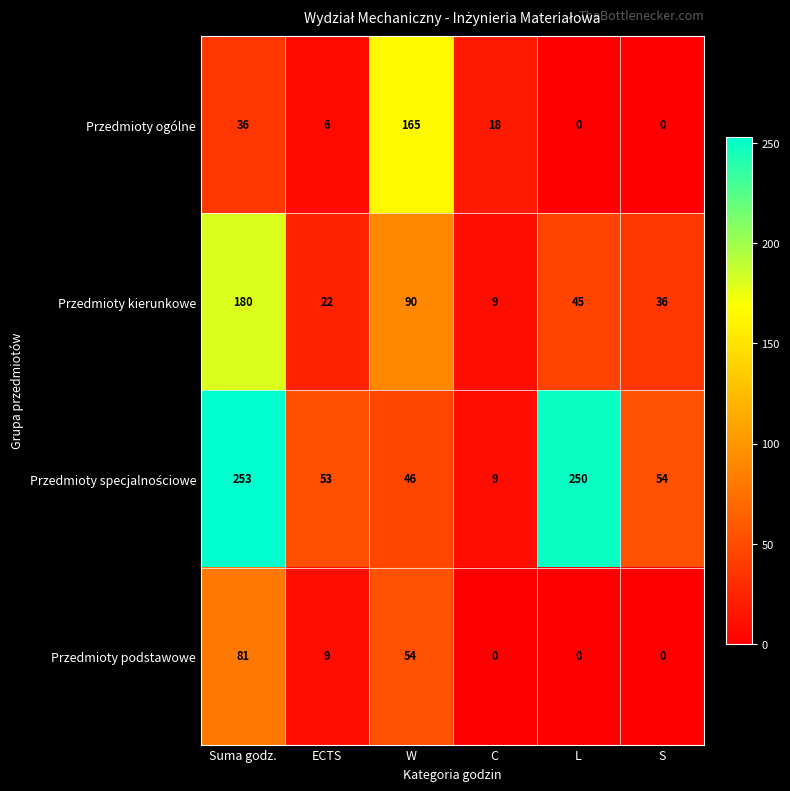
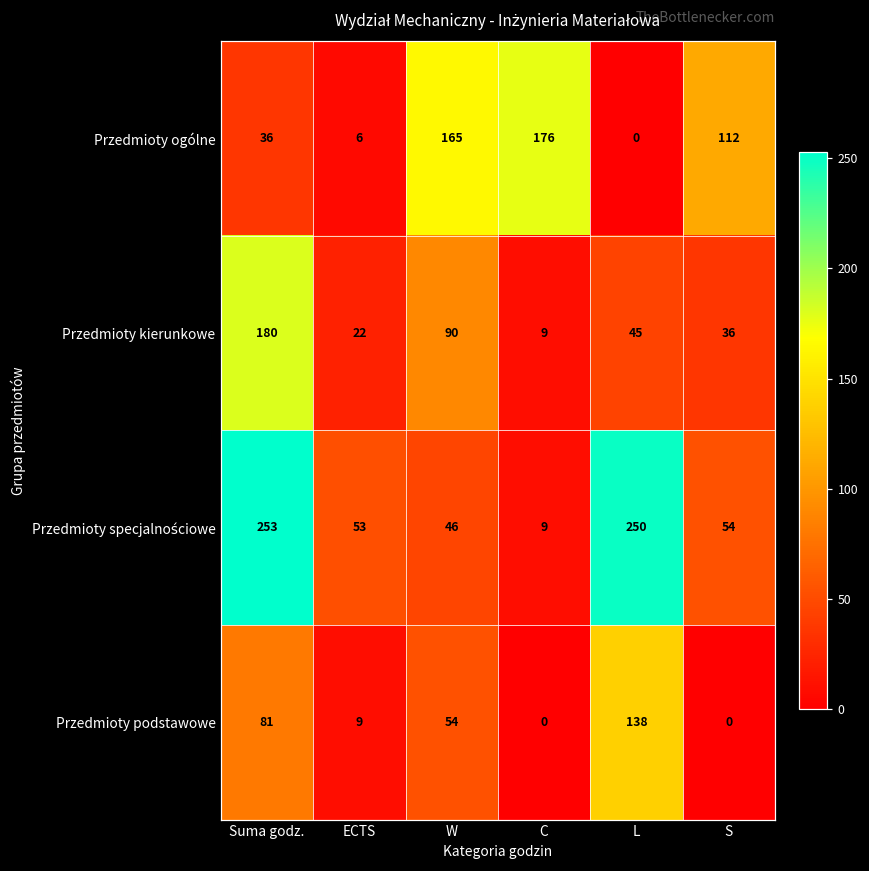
  {
    "Przedmioty ogólne": {
      "Suma godz.": 36,
      "ECTS": 6,
      "W": 165,
-     "C": 18,
+     "C": 176,
      "L": 0,
-     "S": 0
+     "S": 112
    },
    "Przedmioty kierunkowe": {
      "Suma godz.": 180,
      "ECTS": 22,
      "W": 90,
      "C": 9,
      "L": 45,
      "S": 36
    },
    "Przedmioty specjalnościowe": {
      "Suma godz.": 253,
      "ECTS": 53,
      "W": 46,
      "C": 9,
      "L": 250,
      "S": 54
    },
    "Przedmioty podstawowe": {
      "Suma godz.": 81,
      "ECTS": 9,
      "W": 54,
      "C": 0,
-     "L": 0,
+     "L": 138,
      "S": 0
    }
  }
